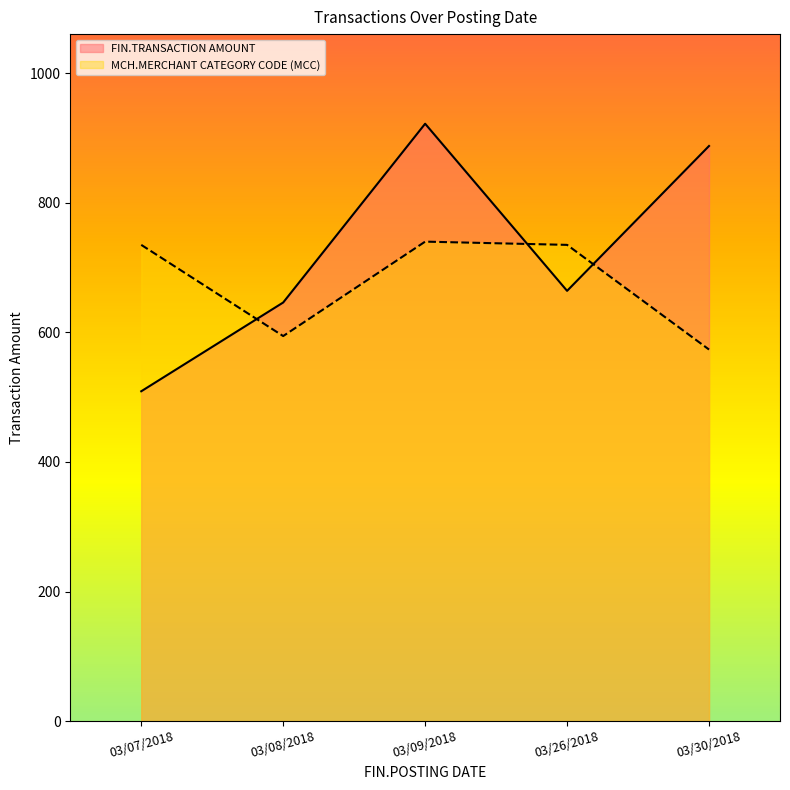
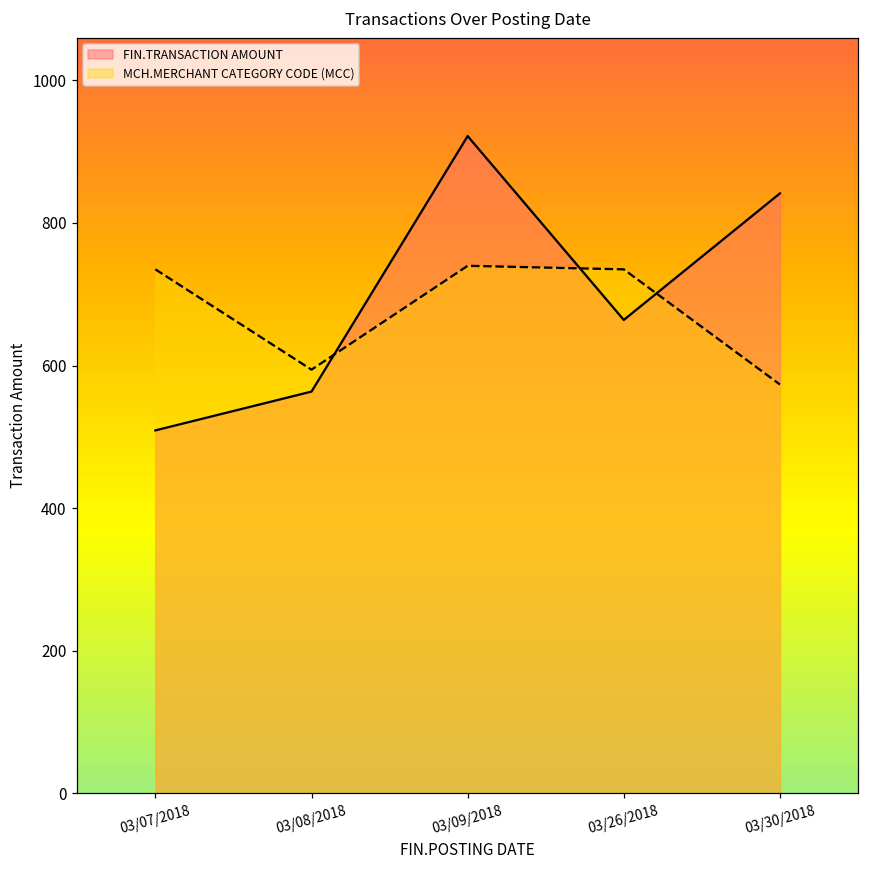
  {
    "FIN.TRANSACTION AMOUNT": {
      "03/07/2018": 510,
-     "03/08/2018": 650,
+     "03/08/2018": 560,
      "03/09/2018": 920,
      "03/26/2018": 660,
-     "03/30/2018": 890
+     "03/30/2018": 840
    },
    "MCH.MERCHANT CATEGORY CODE (MCC)": {
      "03/07/2018": 730,
      "03/08/2018": 590,
      "03/09/2018": 740,
      "03/26/2018": 730,
      "03/30/2018": 570
    }
  }
